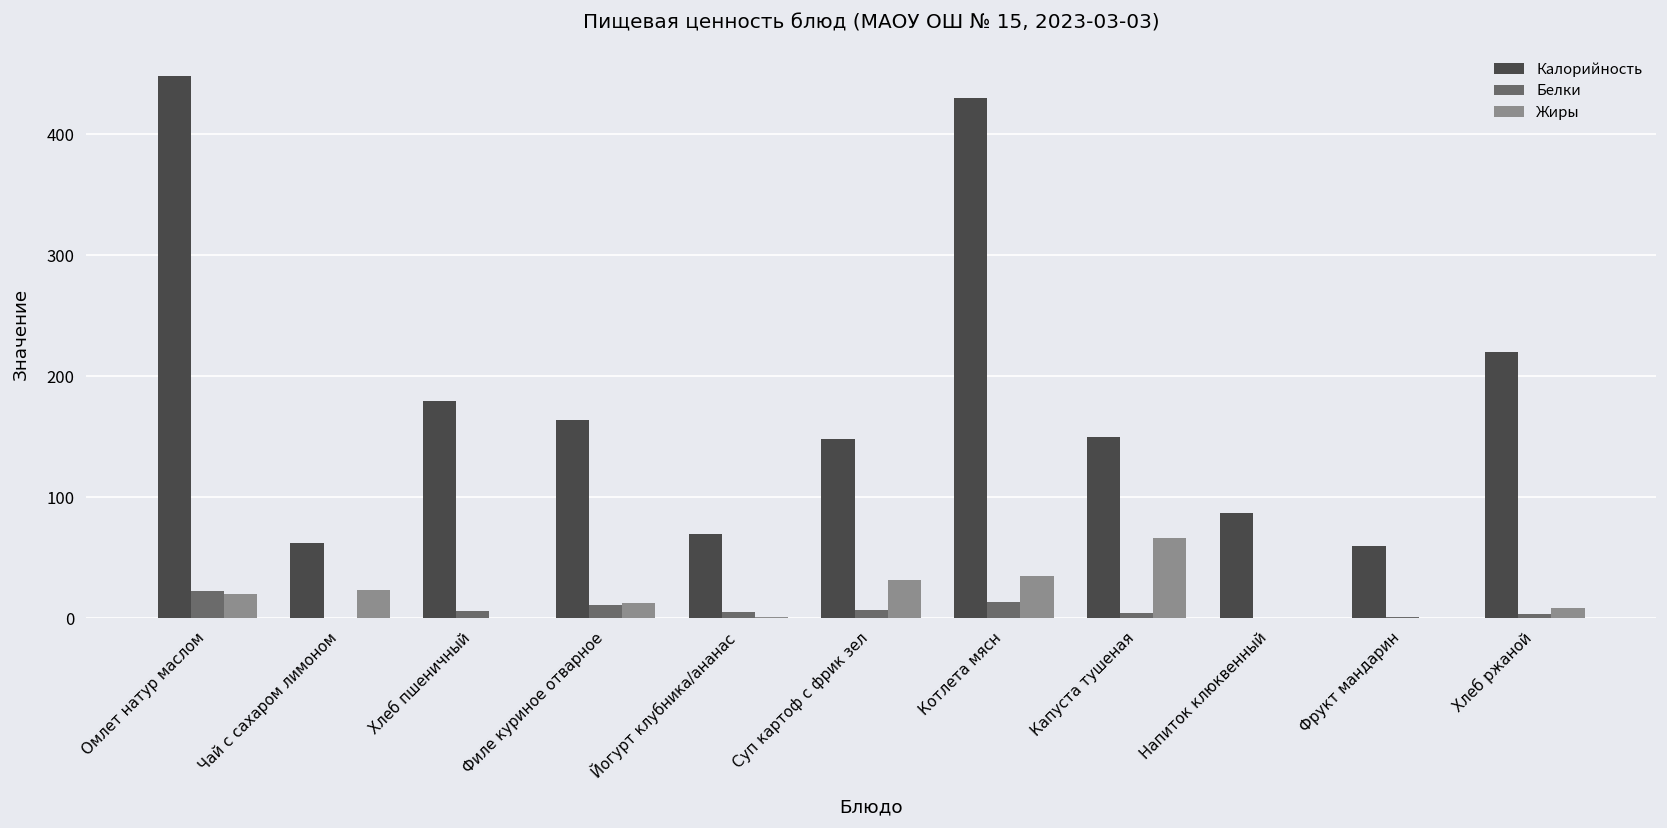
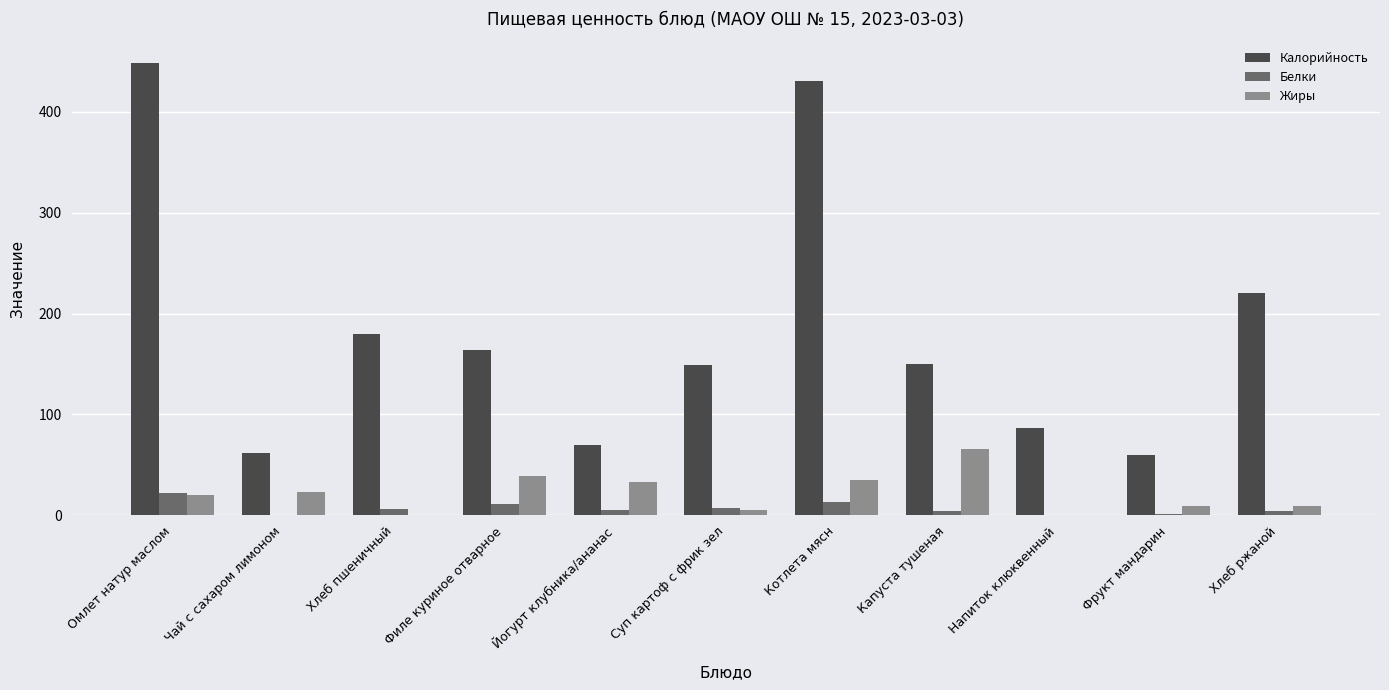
  {
    "Жиры": {
      "Омлет натур маслом": 20,
      "Чай с сахаром лимоном": 24,
-     "Филе куриное отварное": 13,
-     "Йогурт клубника/ананас": 2,
-     "Суп картоф с фрик зел": 32,
+     "Филе куриное отварное": 39,
+     "Йогурт клубника/ананас": 33,
+     "Суп картоф с фрик зел": 6,
      "Котлета мясн": 35,
      "Капуста тушеная": 66,
      "Напиток клюквенный": 0,
-     "Фрукт мандарин": 0,
+     "Фрукт мандарин": 10,
      "Хлеб ржаной": 9
    }
  }
